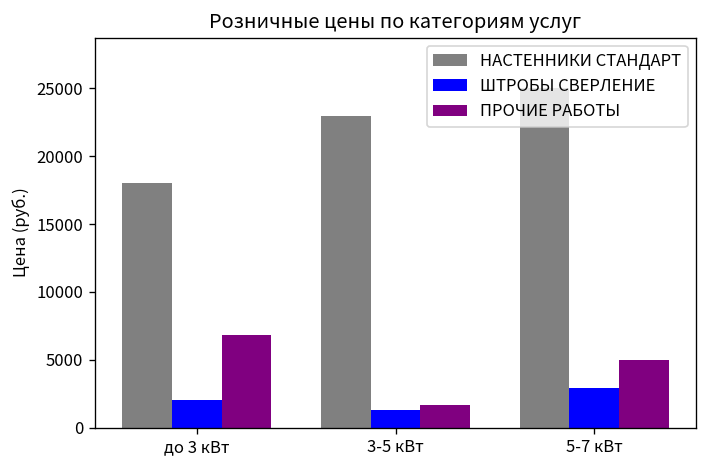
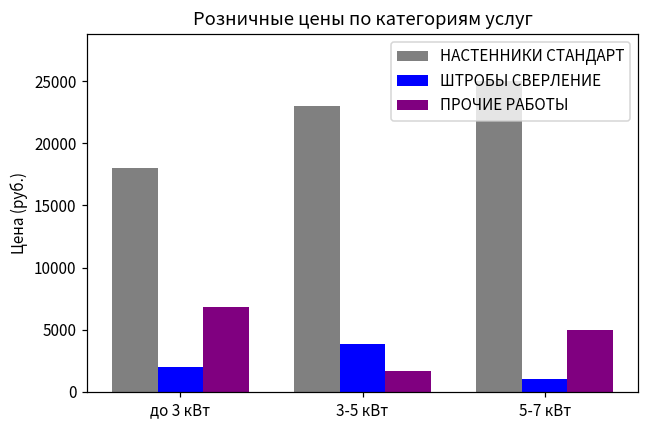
  {
    "НАСТЕННИКИ СТАНДАРТ": {
      "до 3 кВт": 18000,
      "3-5 кВт": 23000
    },
    "ШТРОБЫ СВЕРЛЕНИЕ": {
      "до 3 кВт": 2000,
-     "3-5 кВт": 1300,
-     "5-7 кВт": 2900
+     "3-5 кВт": 3800,
+     "5-7 кВт": 1000
    },
    "ПРОЧИЕ РАБОТЫ": {
      "до 3 кВт": 6800,
      "3-5 кВт": 1700,
      "5-7 кВт": 5000
    }
  }
